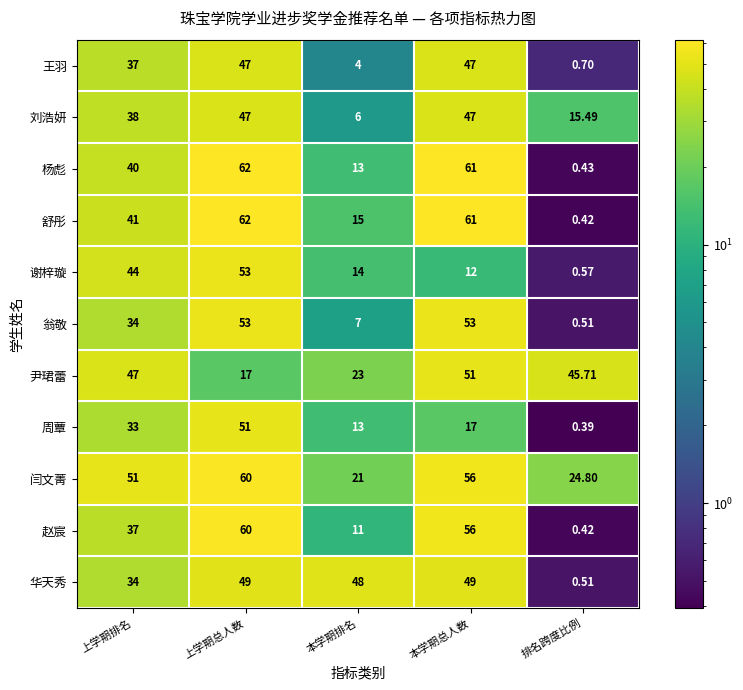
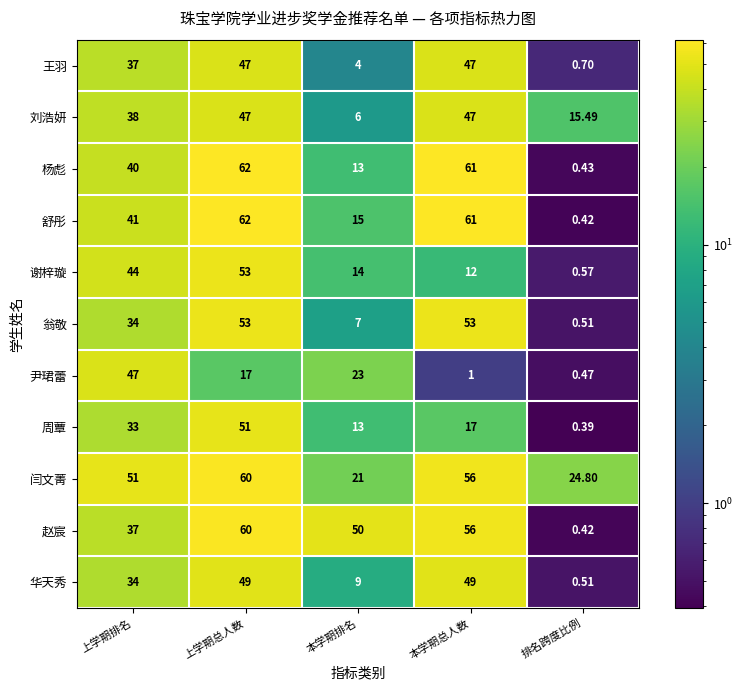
  {
    "王羽": {
      "上学期排名": 37,
      "上学期总人数": 47,
      "本学期排名": 4,
      "本学期总人数": 47,
      "排名跨度比例": 0.70
    },
    "刘浩妍": {
      "上学期排名": 38,
      "上学期总人数": 47,
      "本学期排名": 6,
      "本学期总人数": 47,
      "排名跨度比例": 15.49
    },
    "杨彪": {
      "上学期排名": 40,
      "上学期总人数": 62,
      "本学期排名": 13,
      "本学期总人数": 61,
      "排名跨度比例": 0.43
    },
    "舒彤": {
      "上学期排名": 41,
      "上学期总人数": 62,
      "本学期排名": 15,
      "本学期总人数": 61,
      "排名跨度比例": 0.42
    },
    "谢梓璇": {
      "上学期排名": 44,
      "上学期总人数": 53,
      "本学期排名": 14,
      "本学期总人数": 12,
      "排名跨度比例": 0.57
    },
    "翁敬": {
      "上学期排名": 34,
      "上学期总人数": 53,
      "本学期排名": 7,
      "本学期总人数": 53,
      "排名跨度比例": 0.51
    },
    "尹珺蕾": {
      "上学期排名": 47,
      "上学期总人数": 17,
      "本学期排名": 23,
-     "本学期总人数": 51,
-     "排名跨度比例": 45.71
+     "本学期总人数": 1,
+     "排名跨度比例": 0.47
    },
    "周蕈": {
      "上学期排名": 33,
      "上学期总人数": 51,
      "本学期排名": 13,
      "本学期总人数": 17,
      "排名跨度比例": 0.39
    },
    "闫文菁": {
      "上学期排名": 51,
      "上学期总人数": 60,
      "本学期排名": 21,
      "本学期总人数": 56,
      "排名跨度比例": 24.80
    },
    "赵宸": {
      "上学期排名": 37,
      "上学期总人数": 60,
-     "本学期排名": 11,
+     "本学期排名": 50,
      "本学期总人数": 56,
      "排名跨度比例": 0.42
    },
    "华天秀": {
      "上学期排名": 34,
      "上学期总人数": 49,
-     "本学期排名": 48,
+     "本学期排名": 9,
      "本学期总人数": 49,
      "排名跨度比例": 0.51
    }
  }
